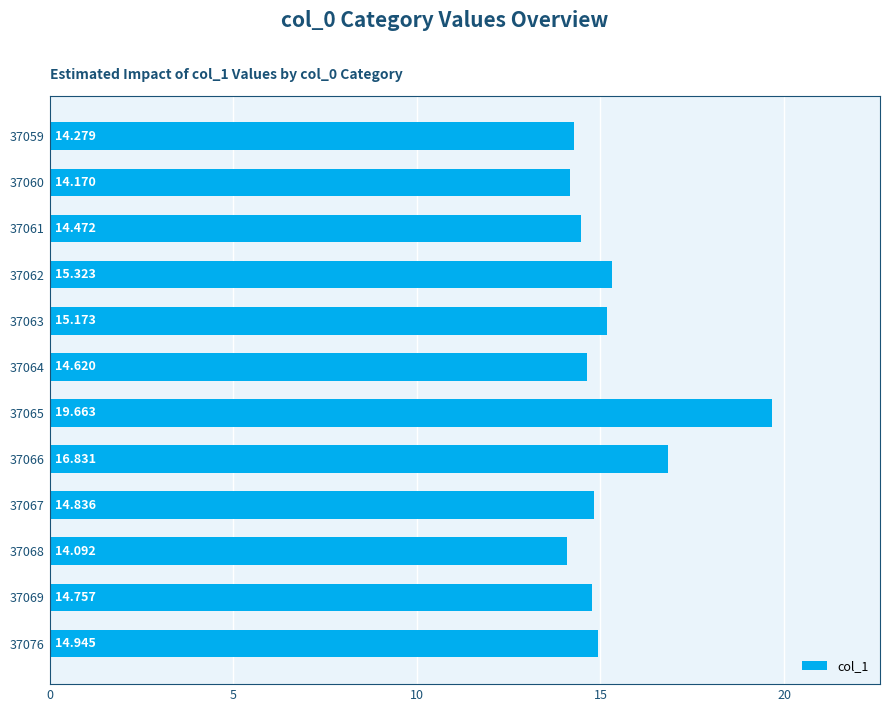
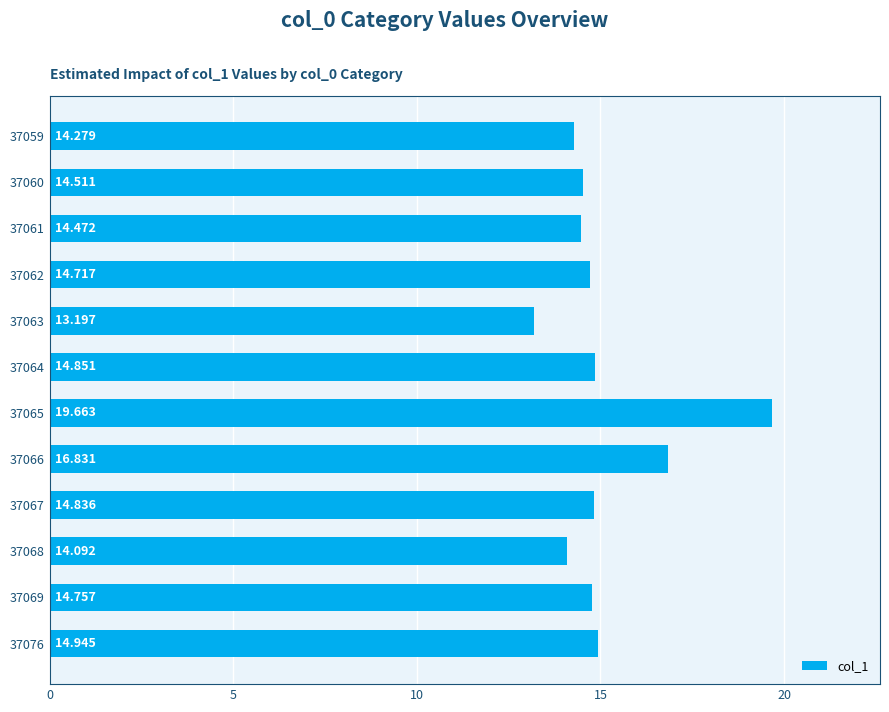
  {
    "37059": 14.279,
-   "37060": 14.170,
+   "37060": 14.511,
    "37061": 14.472,
-   "37062": 15.323,
-   "37063": 15.173,
-   "37064": 14.620,
+   "37062": 14.717,
+   "37063": 13.197,
+   "37064": 14.851,
    "37065": 19.663,
    "37066": 16.831,
    "37067": 14.836,
    "37068": 14.092,
    "37069": 14.757,
    "37076": 14.945
  }
